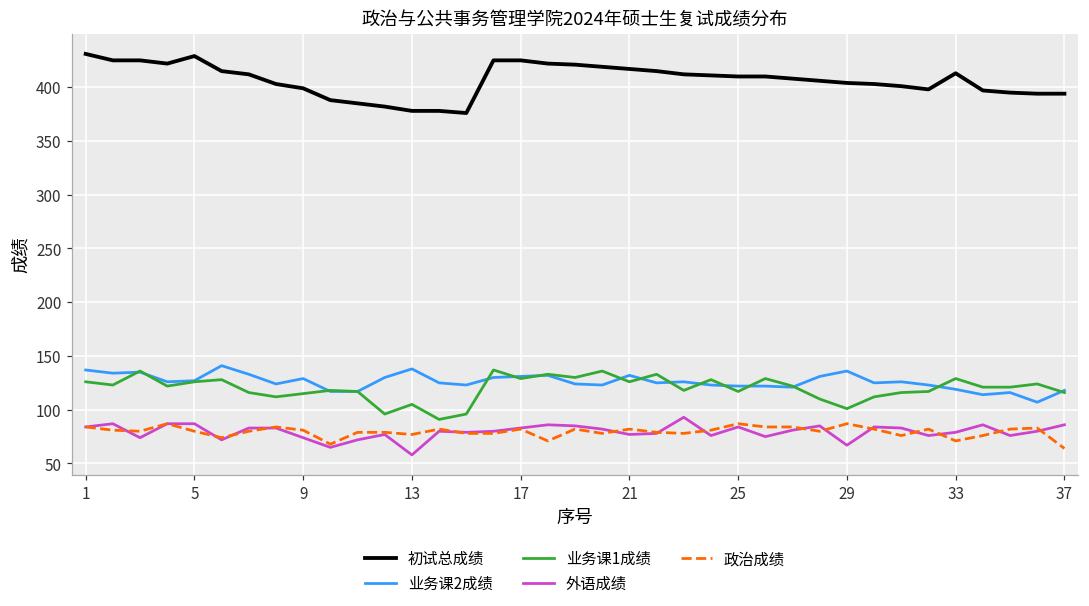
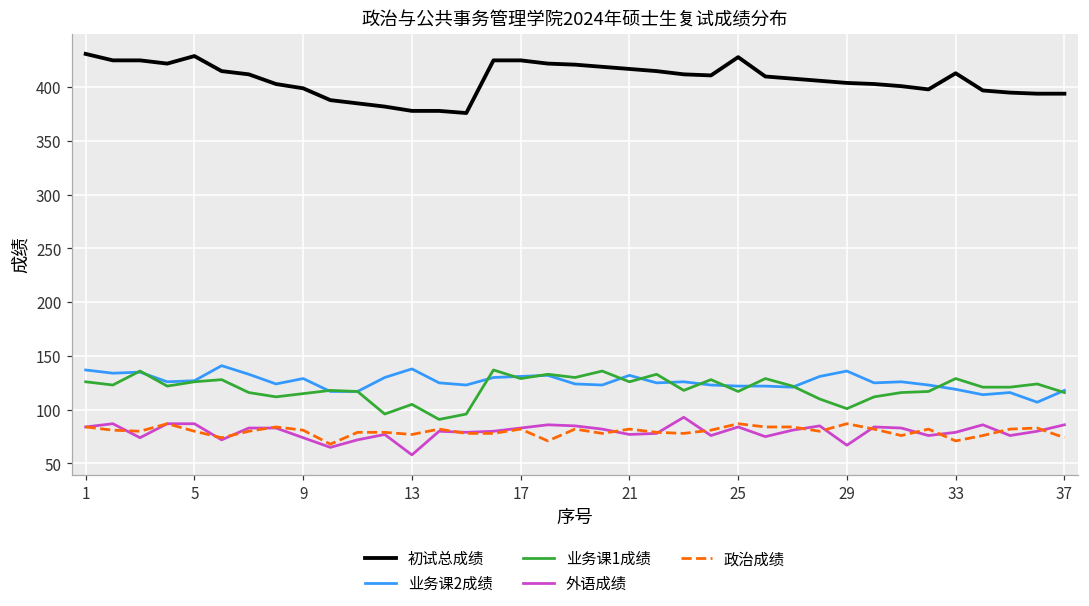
  {
    "初试总成绩": {
      "1": 430,
      "5": 430,
      "9": 400,
      "13": 380,
      "17": 430,
      "21": 420,
-     "25": 410,
+     "25": 430,
      "29": 400,
      "33": 410,
      "37": 390
    },
    "业务课2成绩": {
      "1": 140,
      "9": 130,
      "13": 140,
      "21": 130,
      "25": 120,
      "29": 140,
      "33": 120
    },
    "业务课1成绩": {
      "1": 130,
      "9": 120,
      "13": 110,
      "21": 130,
      "25": 120,
      "29": 100,
      "33": 130
    },
    "外语成绩": {
      "5": 90,
      "9": 70,
      "13": 60,
      "21": 80,
      "25": 80,
      "29": 70,
      "33": 80,
      "37": 90
    },
    "政治成绩": {
      "5": 80,
      "9": 80,
      "13": 80,
      "21": 80,
      "25": 90,
      "29": 90,
      "33": 70,
-     "37": 60
+     "37": 70
    }
  }
